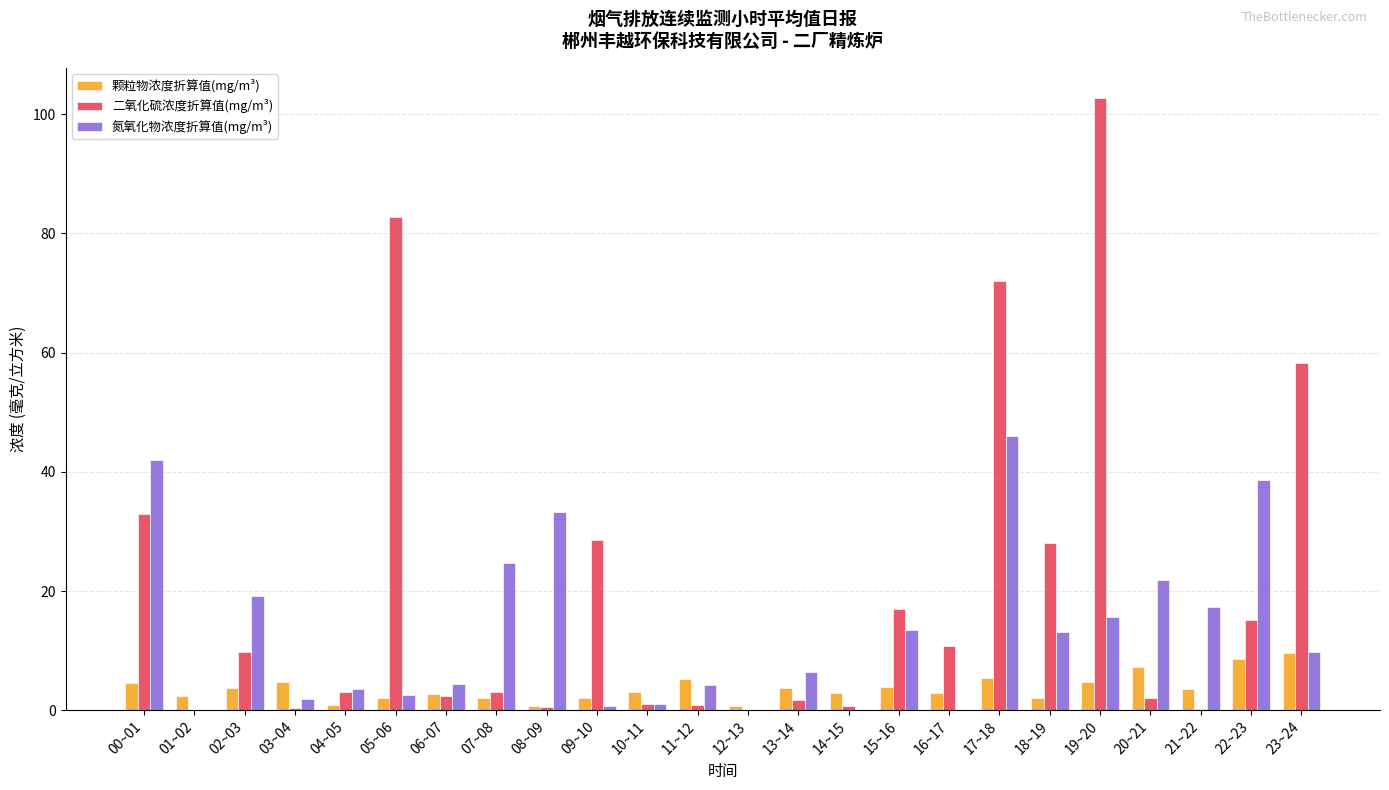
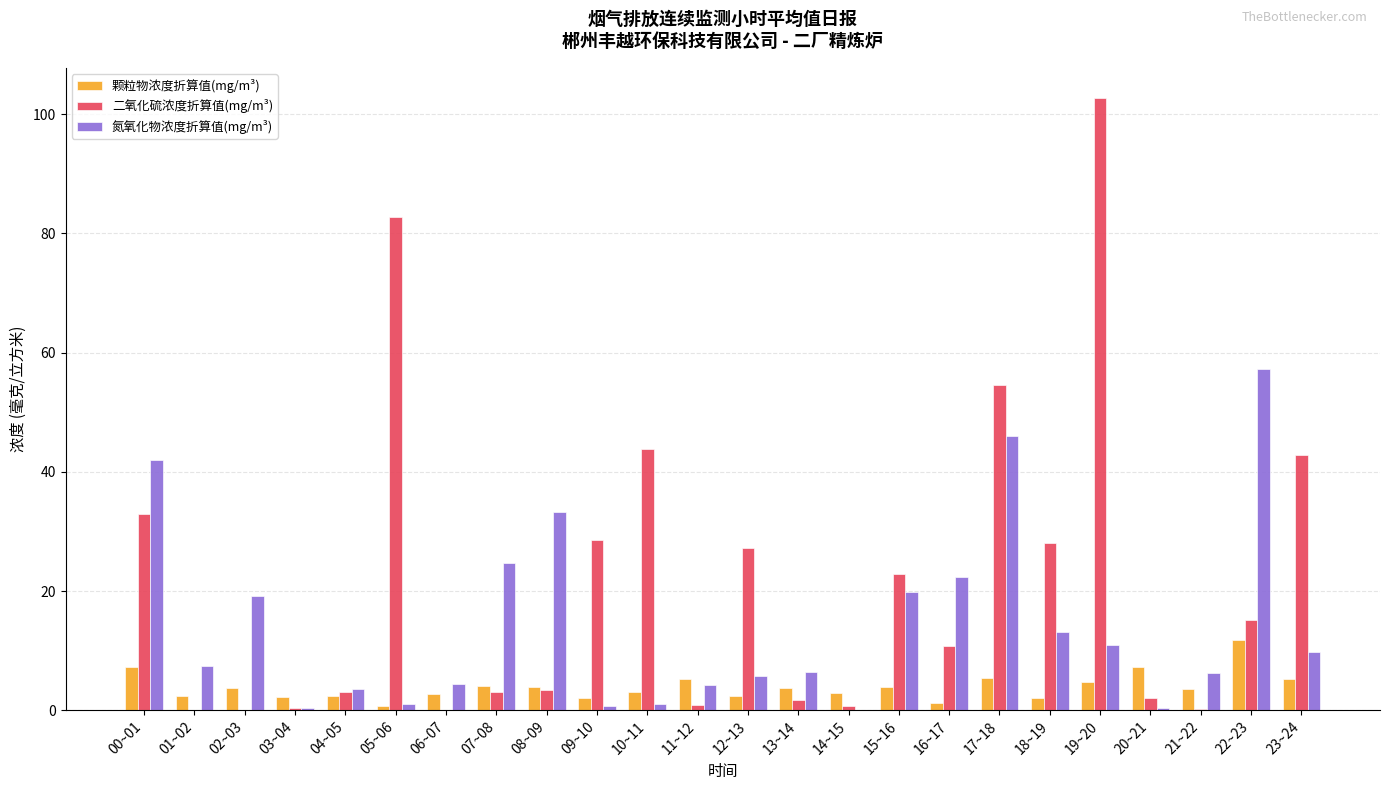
  {
    "颗粒物浓度折算值(mg/m³)": {
-     "00~01": 5,
+     "00~01": 7,
      "01~02": 2,
      "02~03": 4,
-     "03~04": 5,
-     "04~05": 1,
-     "05~06": 2,
+     "03~04": 2,
+     "04~05": 2,
+     "05~06": 1,
      "06~07": 3,
-     "07~08": 2,
-     "08~09": 1,
+     "07~08": 4,
+     "08~09": 4,
      "09~10": 2,
      "10~11": 3,
      "11~12": 5,
-     "12~13": 1,
+     "12~13": 2,
      "13~14": 4,
      "14~15": 3,
      "15~16": 4,
-     "16~17": 3,
+     "16~17": 1,
      "17~18": 5,
      "18~19": 2,
      "19~20": 5,
      "20~21": 7,
      "21~22": 4,
-     "22~23": 9,
-     "23~24": 10
+     "22~23": 12,
+     "23~24": 5
    },
    "二氧化硫浓度折算值(mg/m³)": {
      "00~01": 33,
-     "02~03": 10,
+     "02~03": 0,
      "04~05": 3,
      "05~06": 83,
-     "06~07": 2,
+     "06~07": 0,
      "07~08": 3,
-     "08~09": 1,
+     "08~09": 3,
      "09~10": 29,
-     "10~11": 1,
+     "10~11": 44,
      "11~12": 1,
-     "12~13": 0,
+     "12~13": 27,
      "13~14": 2,
      "14~15": 1,
-     "15~16": 17,
+     "15~16": 23,
      "16~17": 11,
-     "17~18": 72,
+     "17~18": 55,
      "18~19": 28,
      "19~20": 103,
      "20~21": 2,
      "22~23": 15,
-     "23~24": 58
+     "23~24": 43
    },
    "氮氧化物浓度折算值(mg/m³)": {
      "00~01": 42,
-     "01~02": 0,
+     "01~02": 7,
      "02~03": 19,
-     "03~04": 2,
+     "03~04": 0,
      "04~05": 4,
-     "05~06": 3,
+     "05~06": 1,
      "06~07": 4,
      "07~08": 25,
      "08~09": 33,
      "09~10": 1,
      "10~11": 1,
      "11~12": 4,
-     "12~13": 0,
+     "12~13": 6,
      "13~14": 6,
      "14~15": 0,
-     "15~16": 14,
-     "16~17": 0,
+     "15~16": 20,
+     "16~17": 22,
      "17~18": 46,
      "18~19": 13,
-     "19~20": 16,
-     "20~21": 22,
-     "21~22": 17,
-     "22~23": 39,
+     "19~20": 11,
+     "20~21": 0,
+     "21~22": 6,
+     "22~23": 57,
      "23~24": 10
    }
  }
